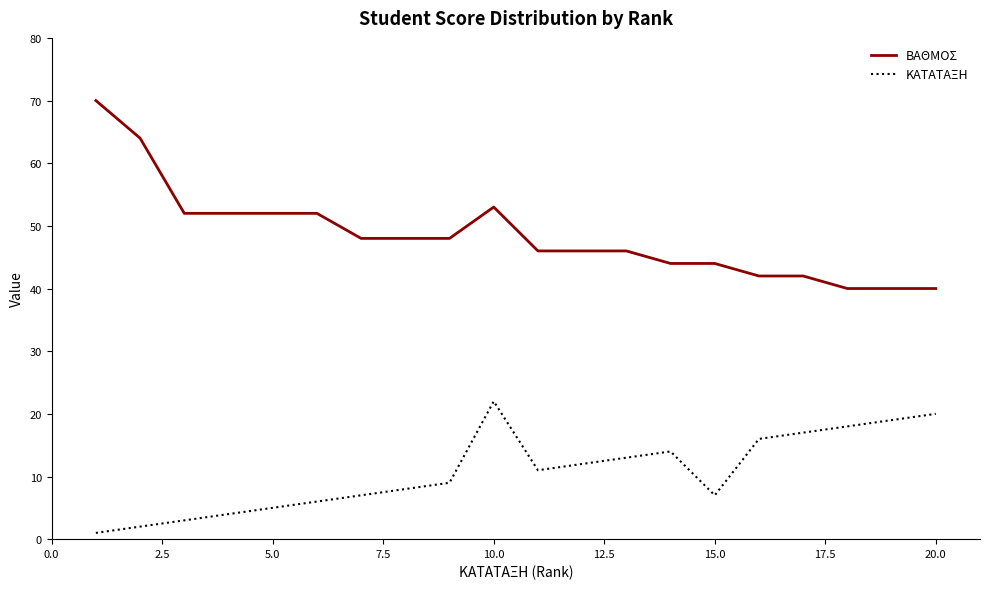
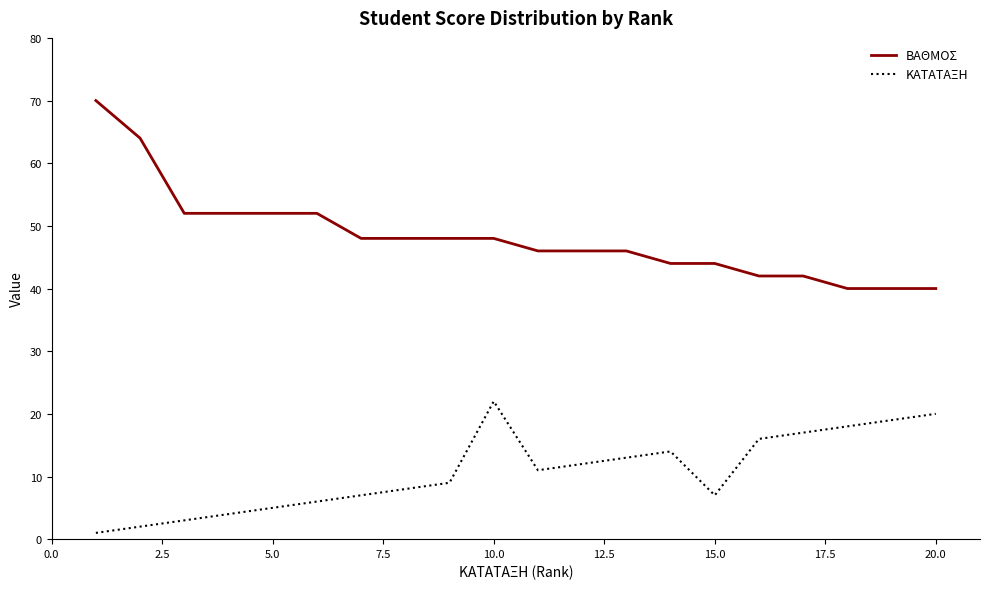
  {
    "ΒΑΘΜΟΣ": {
      "5.0": 52,
-     "10.0": 53,
+     "10.0": 48,
      "15.0": 44,
      "20.0": 40
    },
    "ΚΑΤΑΤΑΞΗ": {
      "5.0": 5,
      "10.0": 22,
      "15.0": 7,
      "20.0": 20
    }
  }
